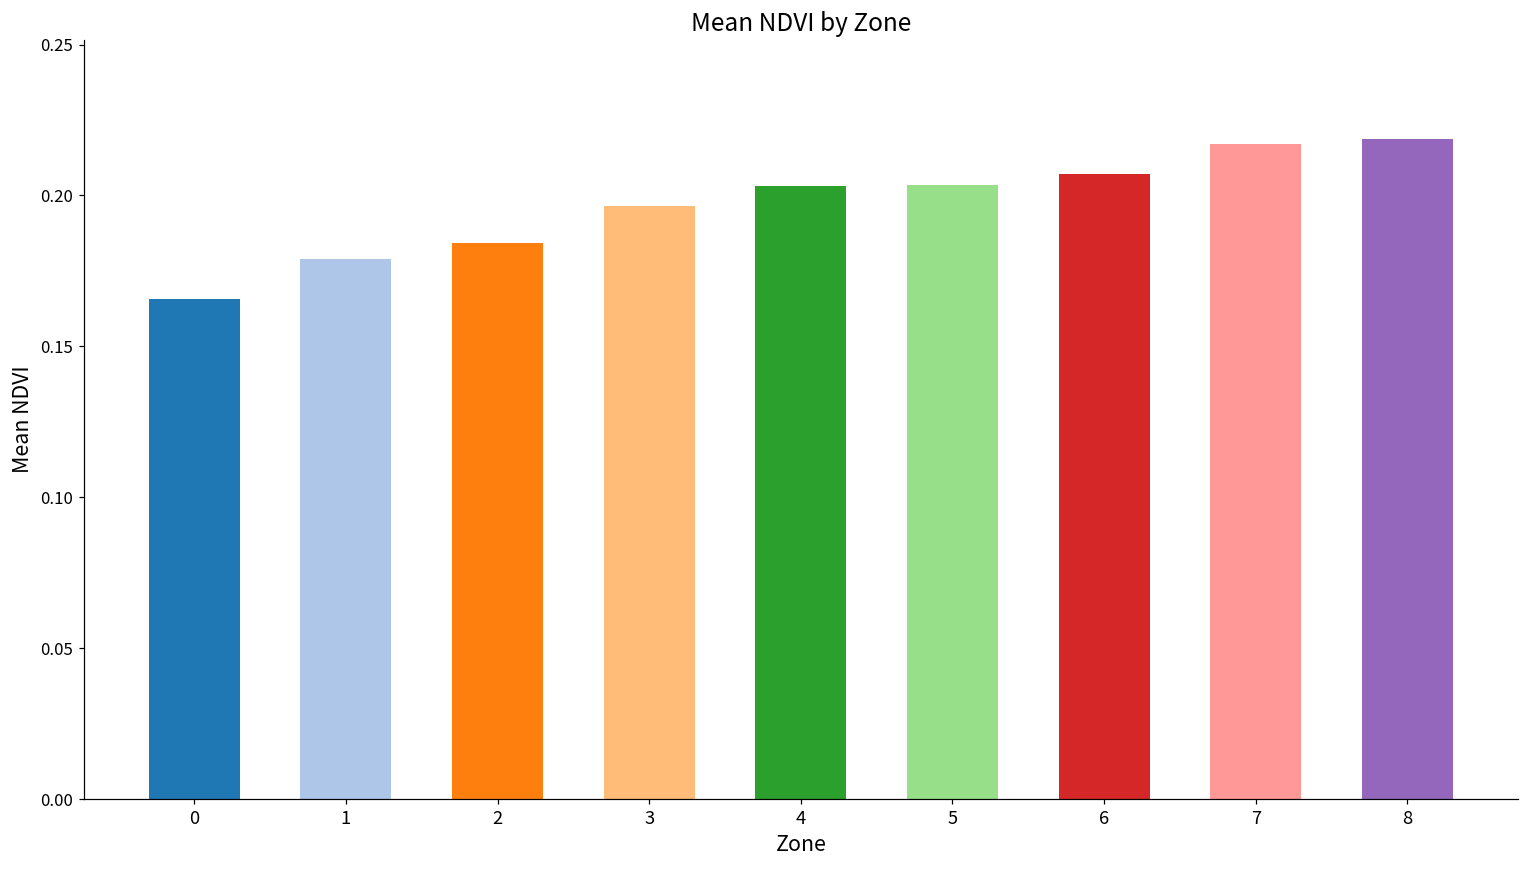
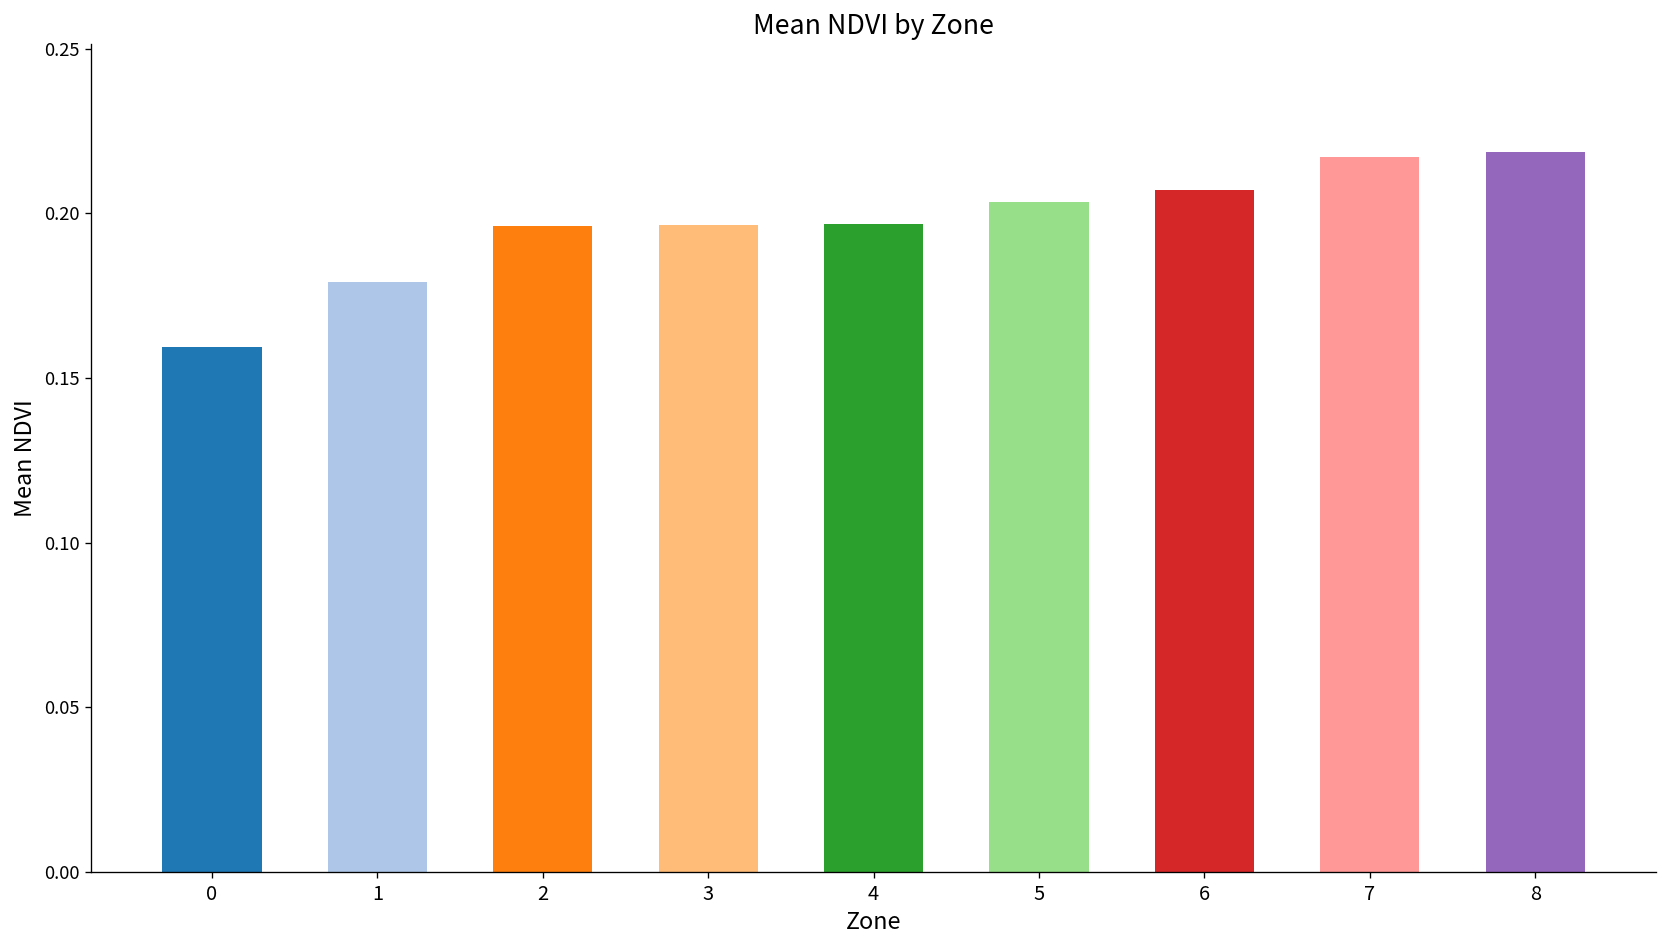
  {
-   "0": 0.166,
+   "0": 0.160,
    "1": 0.179,
-   "2": 0.184,
+   "2": 0.196,
    "3": 0.196,
-   "4": 0.203,
+   "4": 0.197,
    "5": 0.204,
    "6": 0.207,
    "7": 0.217,
    "8": 0.219
  }
